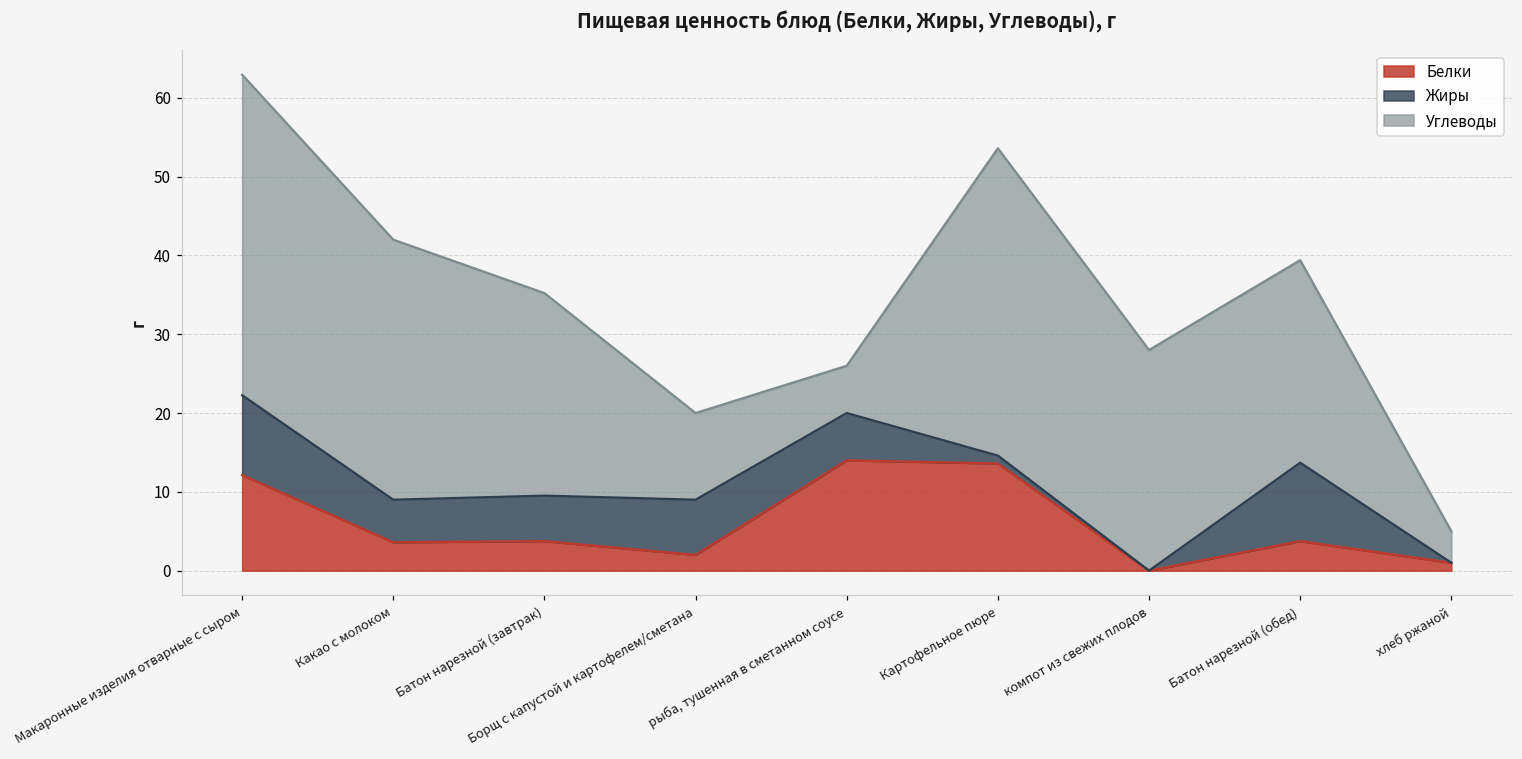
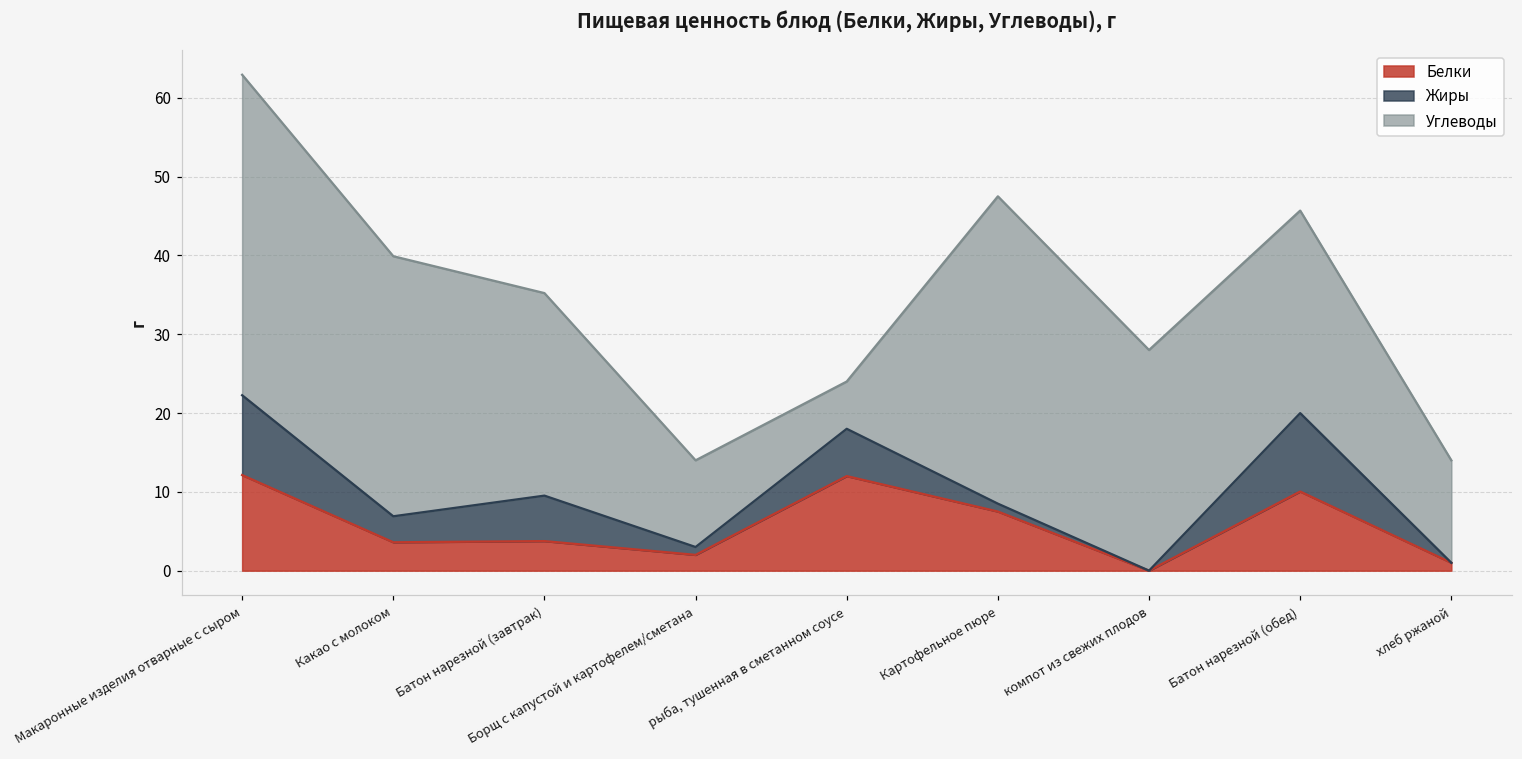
  {
    "Белки": {
      "Макаронные изделия отварные с сыром": 12,
      "Какао с молоком": 4,
      "Батон нарезной (завтрак)": 4,
      "Борщ с капустой и картофелем/сметана": 2,
-     "рыба, тушенная в сметанном соусе": 14,
-     "Картофельное пюре": 14,
-     "Батон нарезной (обед)": 4
+     "рыба, тушенная в сметанном соусе": 12,
+     "Картофельное пюре": 8,
+     "Батон нарезной (обед)": 10
    },
    "Жиры": {
      "Макаронные изделия отварные с сыром": 10,
-     "Какао с молоком": 5,
+     "Какао с молоком": 3,
      "Батон нарезной (завтрак)": 6,
-     "Борщ с капустой и картофелем/сметана": 7,
+     "Борщ с капустой и картофелем/сметана": 1,
      "рыба, тушенная в сметанном соусе": 6,
      "Картофельное пюре": 1,
      "Батон нарезной (обед)": 10
    },
    "Углеводы": {
      "Макаронные изделия отварные с сыром": 41,
      "Какао с молоком": 33,
      "Батон нарезной (завтрак)": 26,
      "Борщ с капустой и картофелем/сметана": 11,
      "рыба, тушенная в сметанном соусе": 6,
      "Картофельное пюре": 39,
      "компот из свежих плодов": 28,
      "Батон нарезной (обед)": 26,
-     "хлеб ржаной": 4
+     "хлеб ржаной": 13
    }
  }
